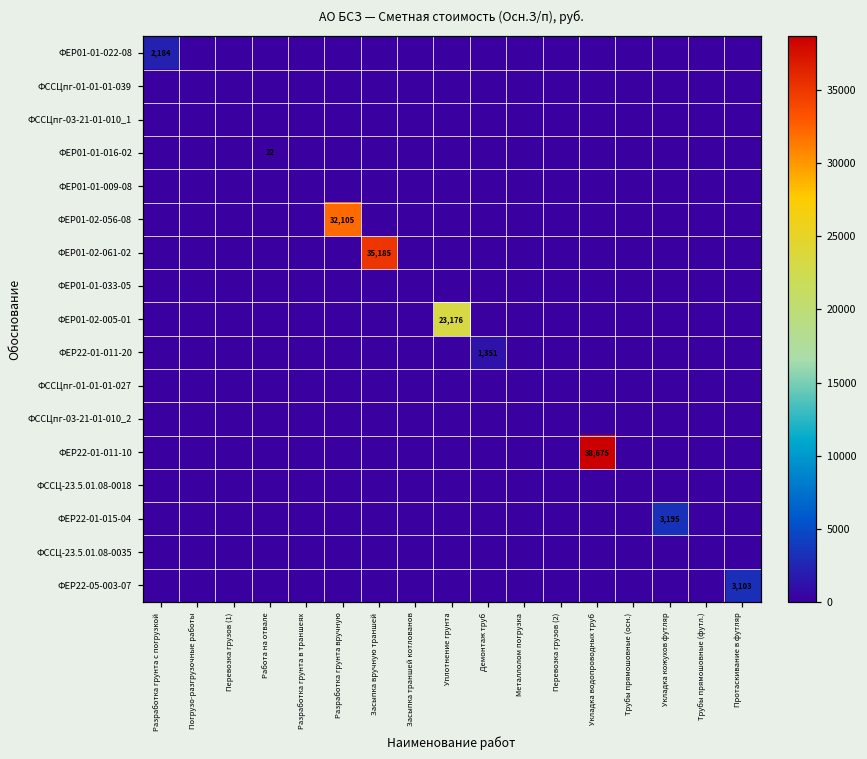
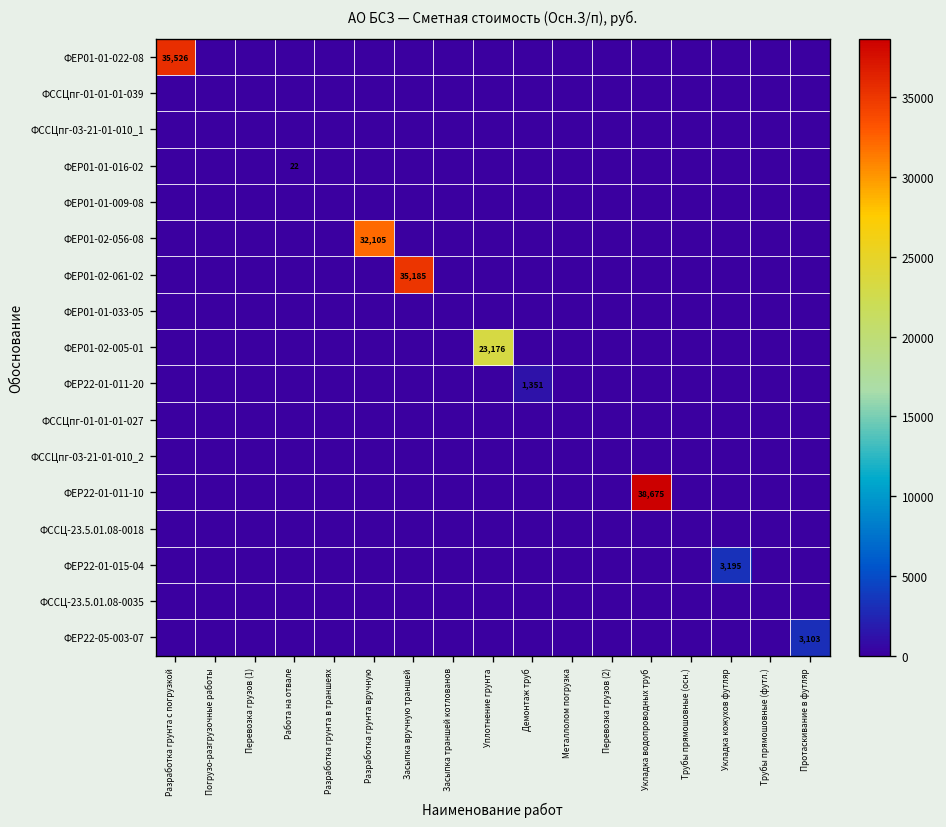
  {
    "ФЕР01-01-022-08": {
-     "Разработка грунта с погрузкой": "2,184"
+     "Разработка грунта с погрузкой": "35,526"
    },
    "ФЕР01-01-016-02": {
      "Работа на отвале": "22"
    },
    "ФЕР01-02-056-08": {
      "Разработка грунта вручную": "32,105"
    },
    "ФЕР01-02-061-02": {
      "Засыпка вручную траншей": "35,185"
    },
    "ФЕР01-02-005-01": {
      "Уплотнение грунта": "23,176"
    },
    "ФЕР22-01-011-20": {
      "Демонтаж труб": "1,351"
    },
    "ФЕР22-01-011-10": {
      "Укладка водопроводных труб": "38,675"
    },
    "ФЕР22-01-015-04": {
      "Укладка кожухов футляр": "3,195"
    },
    "ФЕР22-05-003-07": {
      "Протаскивание в футляр": "3,103"
    }
  }
